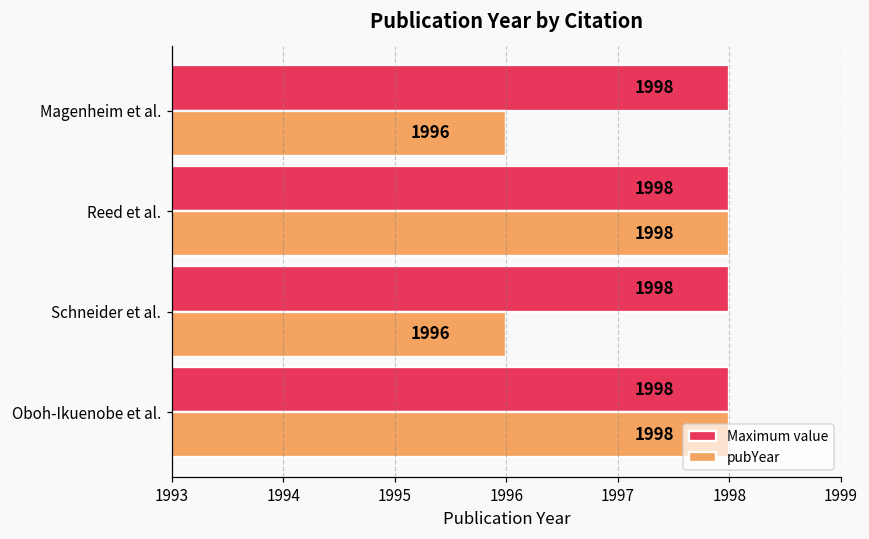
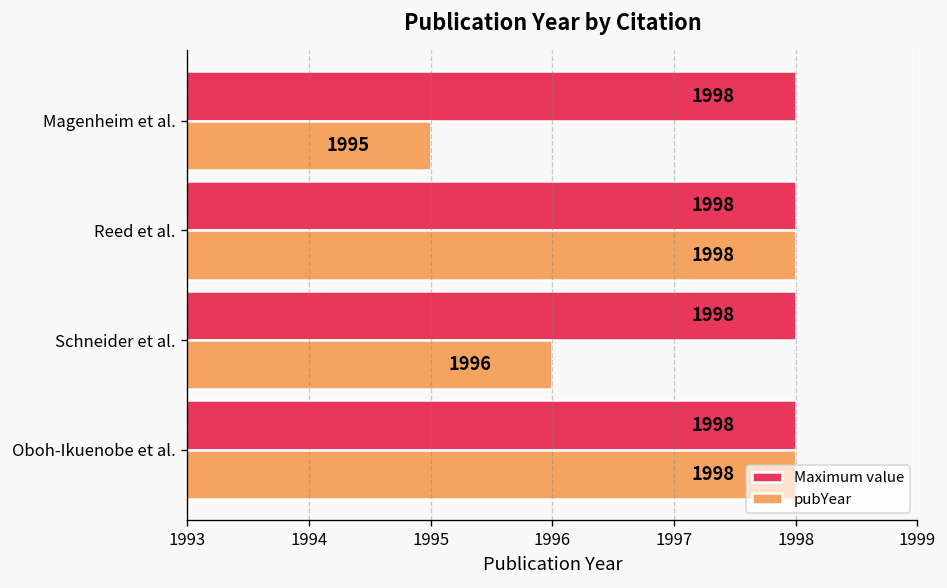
  {
    "Maximum value": {
      "Magenheim et al.": 1998,
      "Reed et al.": 1998,
      "Schneider et al.": 1998,
      "Oboh-Ikuenobe et al.": 1998
    },
    "pubYear": {
-     "Magenheim et al.": 1996,
+     "Magenheim et al.": 1995,
      "Reed et al.": 1998,
      "Schneider et al.": 1996
    }
  }
